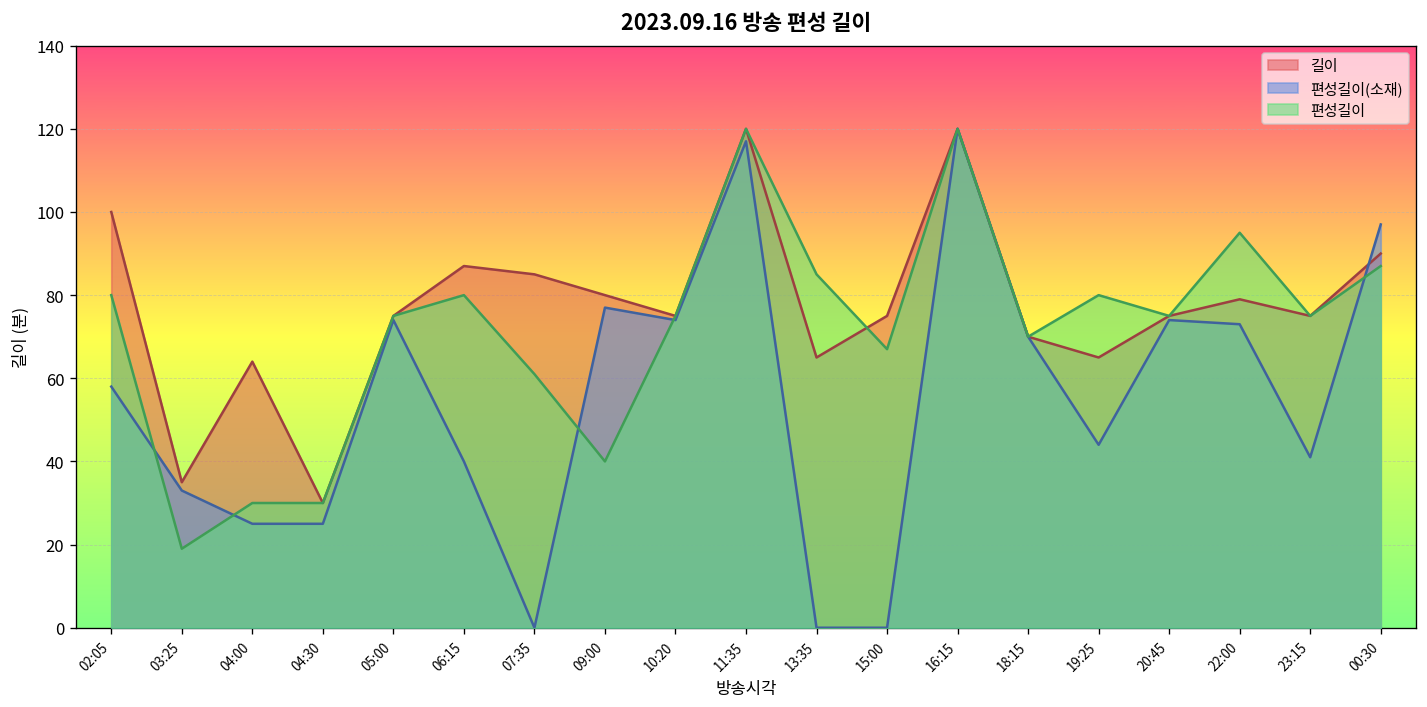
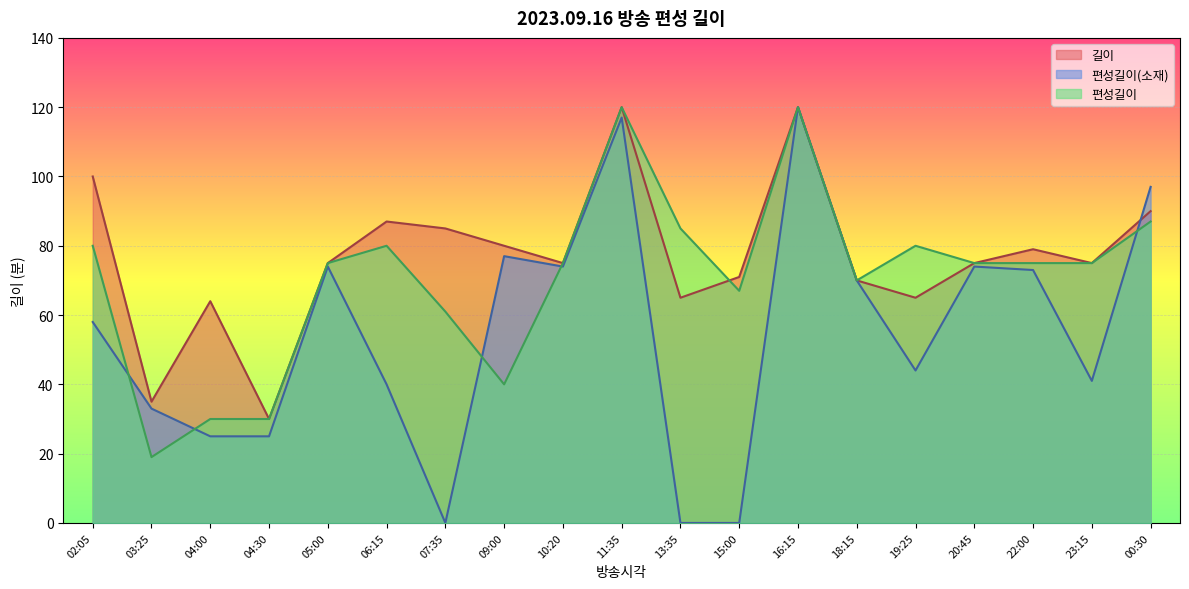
  {
    "길이": {
      "02:05": 100,
      "03:25": 35,
      "04:00": 64,
      "06:15": 87,
      "07:35": 85,
      "09:00": 80,
      "13:35": 65,
-     "15:00": 75,
+     "15:00": 71,
      "19:25": 65,
      "22:00": 79,
      "00:30": 90
    },
    "편성길이(소재)": {
      "02:05": 58,
      "03:25": 33,
      "04:00": 25,
      "04:30": 25,
      "05:00": 74,
      "06:15": 40,
      "07:35": 0,
      "09:00": 77,
      "10:20": 74,
      "11:35": 117,
      "13:35": 0,
      "15:00": 0,
      "19:25": 44,
      "20:45": 74,
      "22:00": 73,
      "23:15": 41,
      "00:30": 97
    },
    "편성길이": {
      "02:05": 80,
      "03:25": 19,
      "04:00": 30,
      "06:15": 80,
      "07:35": 61,
      "09:00": 40,
      "13:35": 85,
      "15:00": 67,
      "19:25": 80,
-     "22:00": 95,
+     "22:00": 75,
      "00:30": 87
    }
  }
